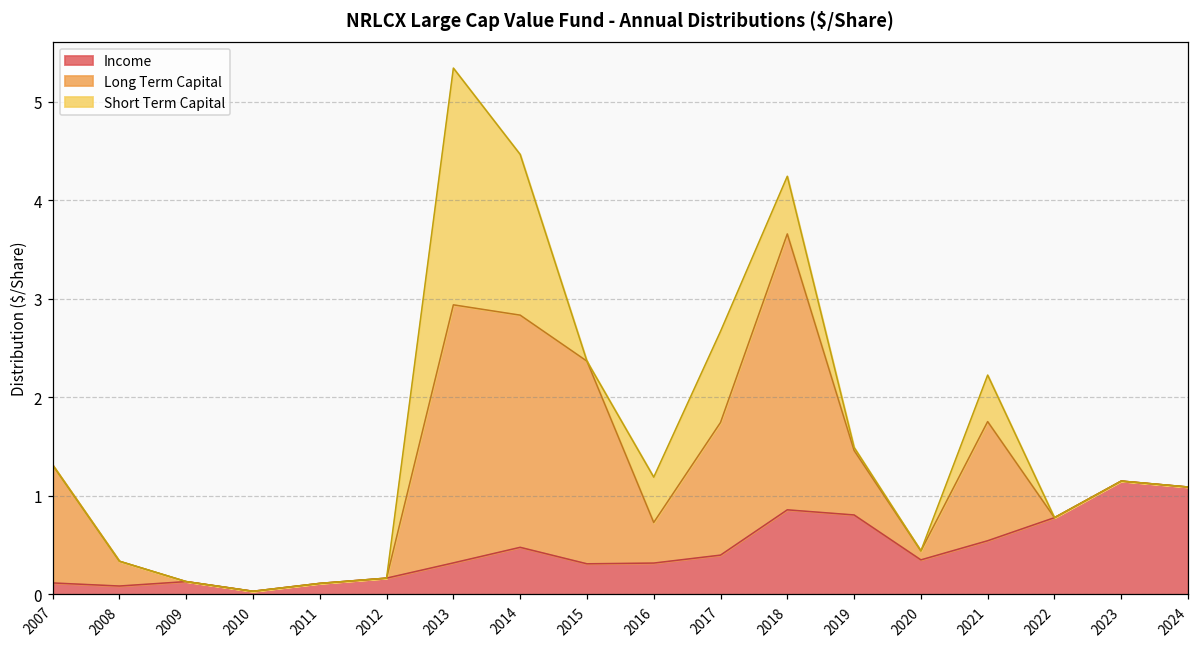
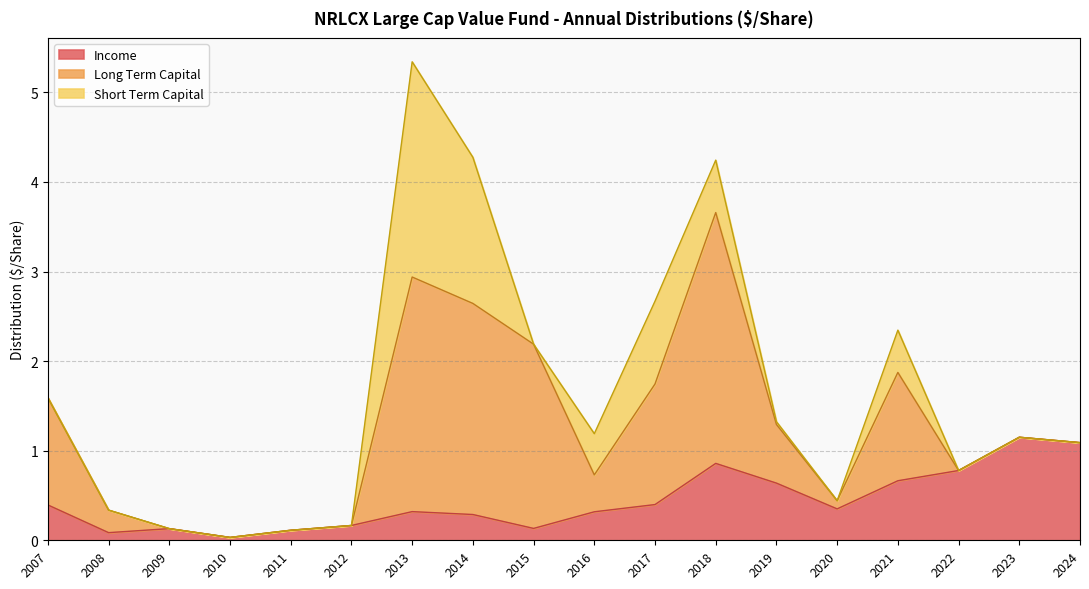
  {
    "Income": {
-     "2007": 0.1,
+     "2007": 0.4,
      "2008": 0.1,
      "2013": 0.3,
-     "2014": 0.5,
-     "2015": 0.3,
+     "2014": 0.3,
+     "2015": 0.1,
      "2016": 0.3,
      "2017": 0.4,
      "2018": 0.9,
-     "2019": 0.8,
+     "2019": 0.6,
      "2020": 0.4,
-     "2021": 0.5
+     "2021": 0.7
    }
  }
